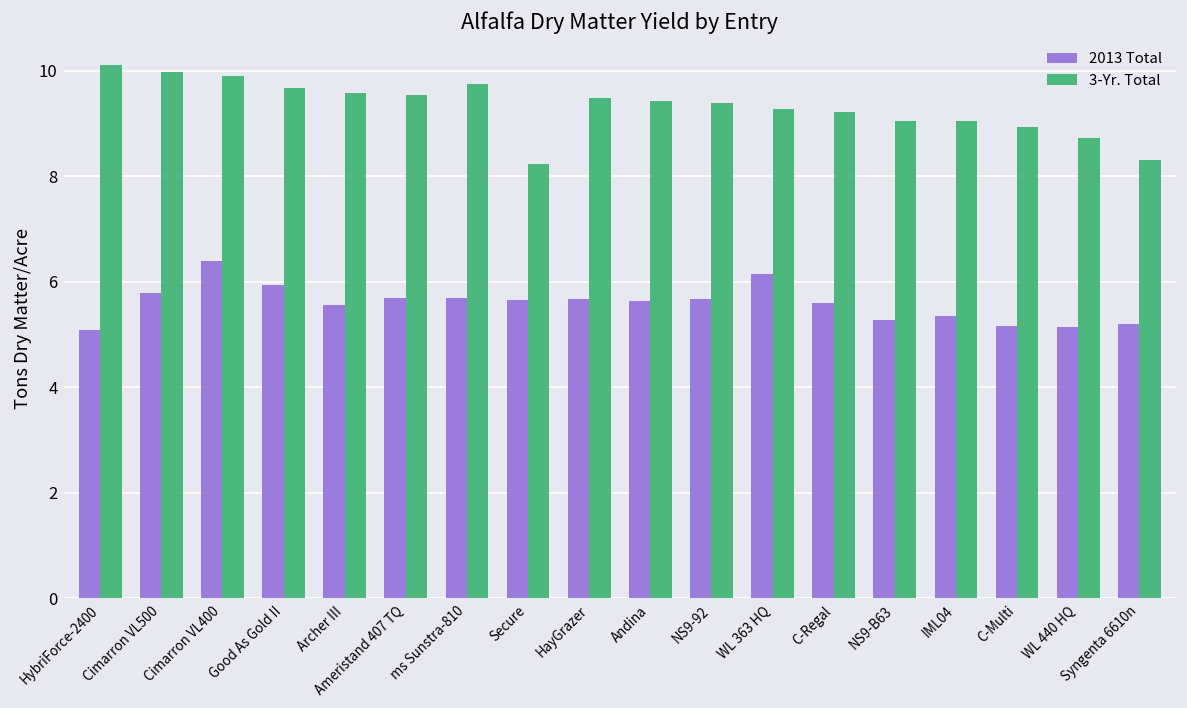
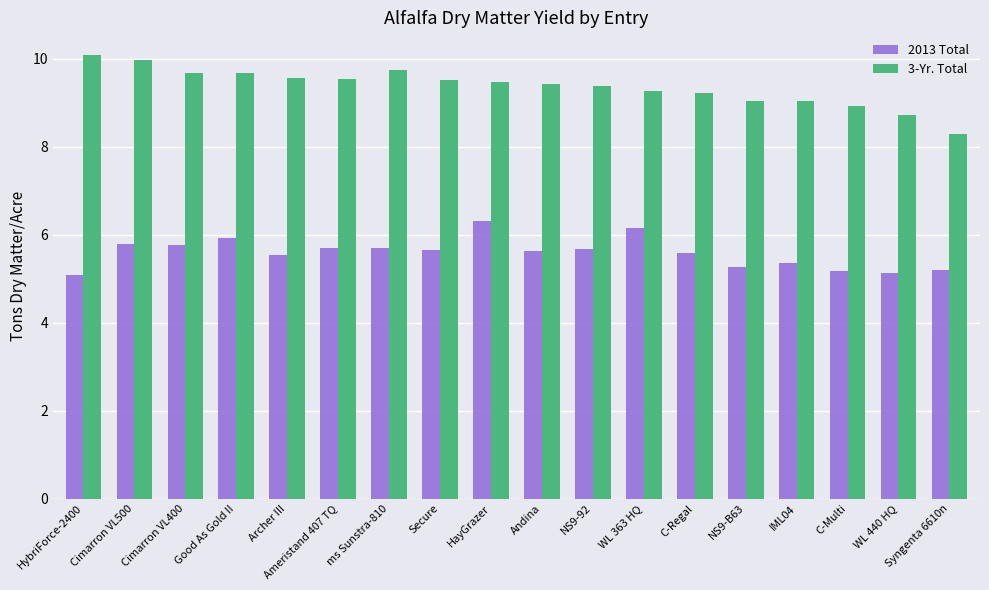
  {
    "2013 Total": {
      "HybriForce-2400": 5.1,
      "Cimarron VL500": 5.8,
-     "Cimarron VL400": 6.4,
+     "Cimarron VL400": 5.8,
      "Good As Gold II": 5.9,
      "Archer III": 5.6,
      "Ameristand 407 TQ": 5.7,
      "ms Sunstra-810": 5.7,
      "Secure": 5.7,
-     "HayGrazer": 5.7,
+     "HayGrazer": 6.3,
      "Andina": 5.6,
      "NS9-92": 5.7,
      "WL 363 HQ": 6.2,
      "C-Regal": 5.6,
      "NS9-B63": 5.3,
      "IML04": 5.4,
      "C-Multi": 5.2,
      "WL 440 HQ": 5.1,
      "Syngenta 6610n": 5.2
    },
    "3-Yr. Total": {
      "HybriForce-2400": 10.1,
      "Cimarron VL500": 10.0,
-     "Cimarron VL400": 9.9,
+     "Cimarron VL400": 9.7,
      "Good As Gold II": 9.7,
      "Archer III": 9.6,
      "Ameristand 407 TQ": 9.5,
      "ms Sunstra-810": 9.7,
-     "Secure": 8.2,
+     "Secure": 9.5,
      "HayGrazer": 9.5,
      "Andina": 9.4,
      "NS9-92": 9.4,
      "WL 363 HQ": 9.3,
      "C-Regal": 9.2,
      "NS9-B63": 9.0,
      "IML04": 9.0,
      "C-Multi": 8.9,
      "WL 440 HQ": 8.7,
      "Syngenta 6610n": 8.3
    }
  }
